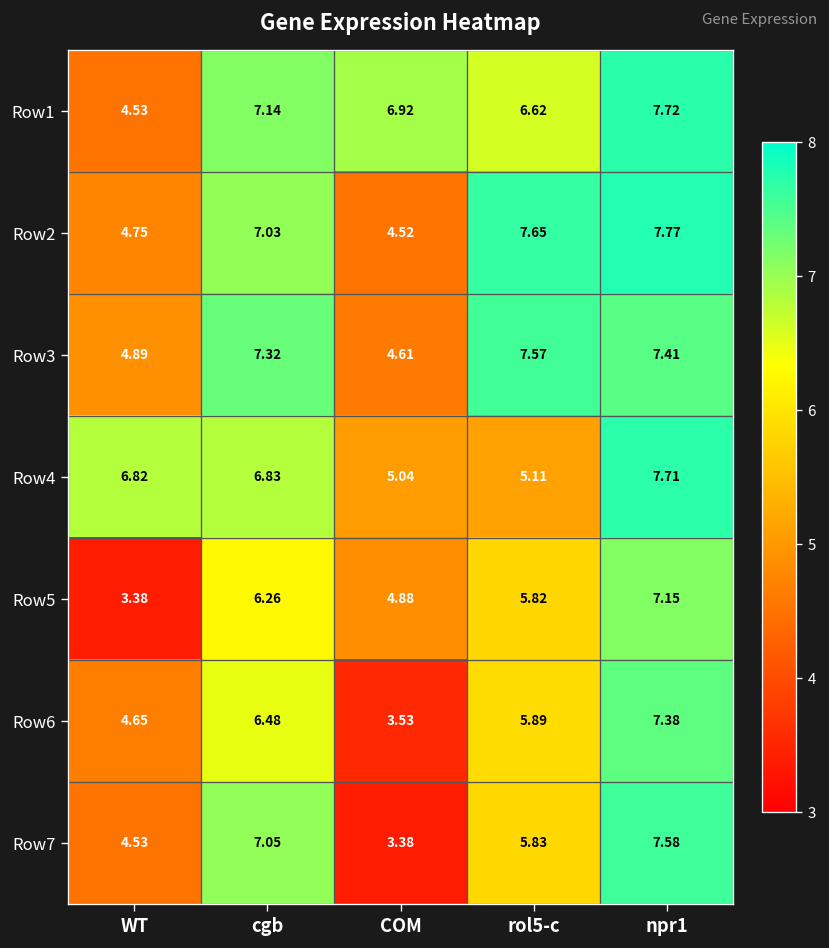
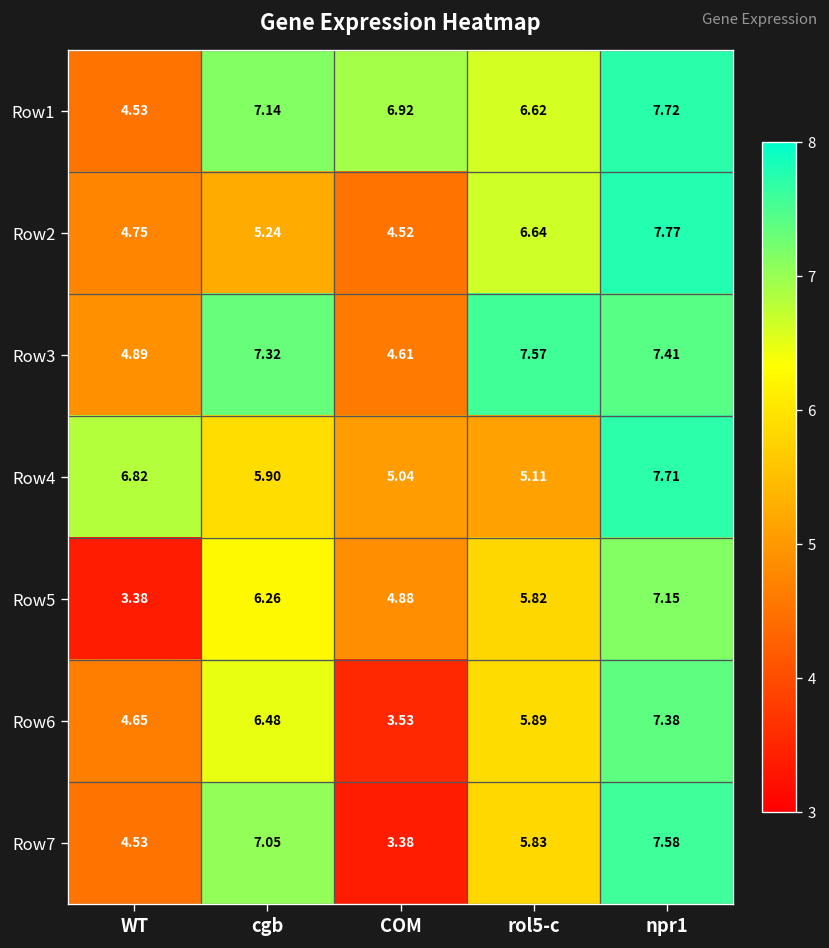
  {
    "Row1": {
      "WT": 4.53,
      "cgb": 7.14,
      "COM": 6.92,
      "rol5-c": 6.62,
      "npr1": 7.72
    },
    "Row2": {
      "WT": 4.75,
-     "cgb": 7.03,
+     "cgb": 5.24,
      "COM": 4.52,
-     "rol5-c": 7.65,
+     "rol5-c": 6.64,
      "npr1": 7.77
    },
    "Row3": {
      "WT": 4.89,
      "cgb": 7.32,
      "COM": 4.61,
      "rol5-c": 7.57,
      "npr1": 7.41
    },
    "Row4": {
      "WT": 6.82,
-     "cgb": 6.83,
+     "cgb": 5.90,
      "COM": 5.04,
      "rol5-c": 5.11,
      "npr1": 7.71
    },
    "Row5": {
      "WT": 3.38,
      "cgb": 6.26,
      "COM": 4.88,
      "rol5-c": 5.82,
      "npr1": 7.15
    },
    "Row6": {
      "WT": 4.65,
      "cgb": 6.48,
      "COM": 3.53,
      "rol5-c": 5.89,
      "npr1": 7.38
    },
    "Row7": {
      "WT": 4.53,
      "cgb": 7.05,
      "COM": 3.38,
      "rol5-c": 5.83,
      "npr1": 7.58
    }
  }
